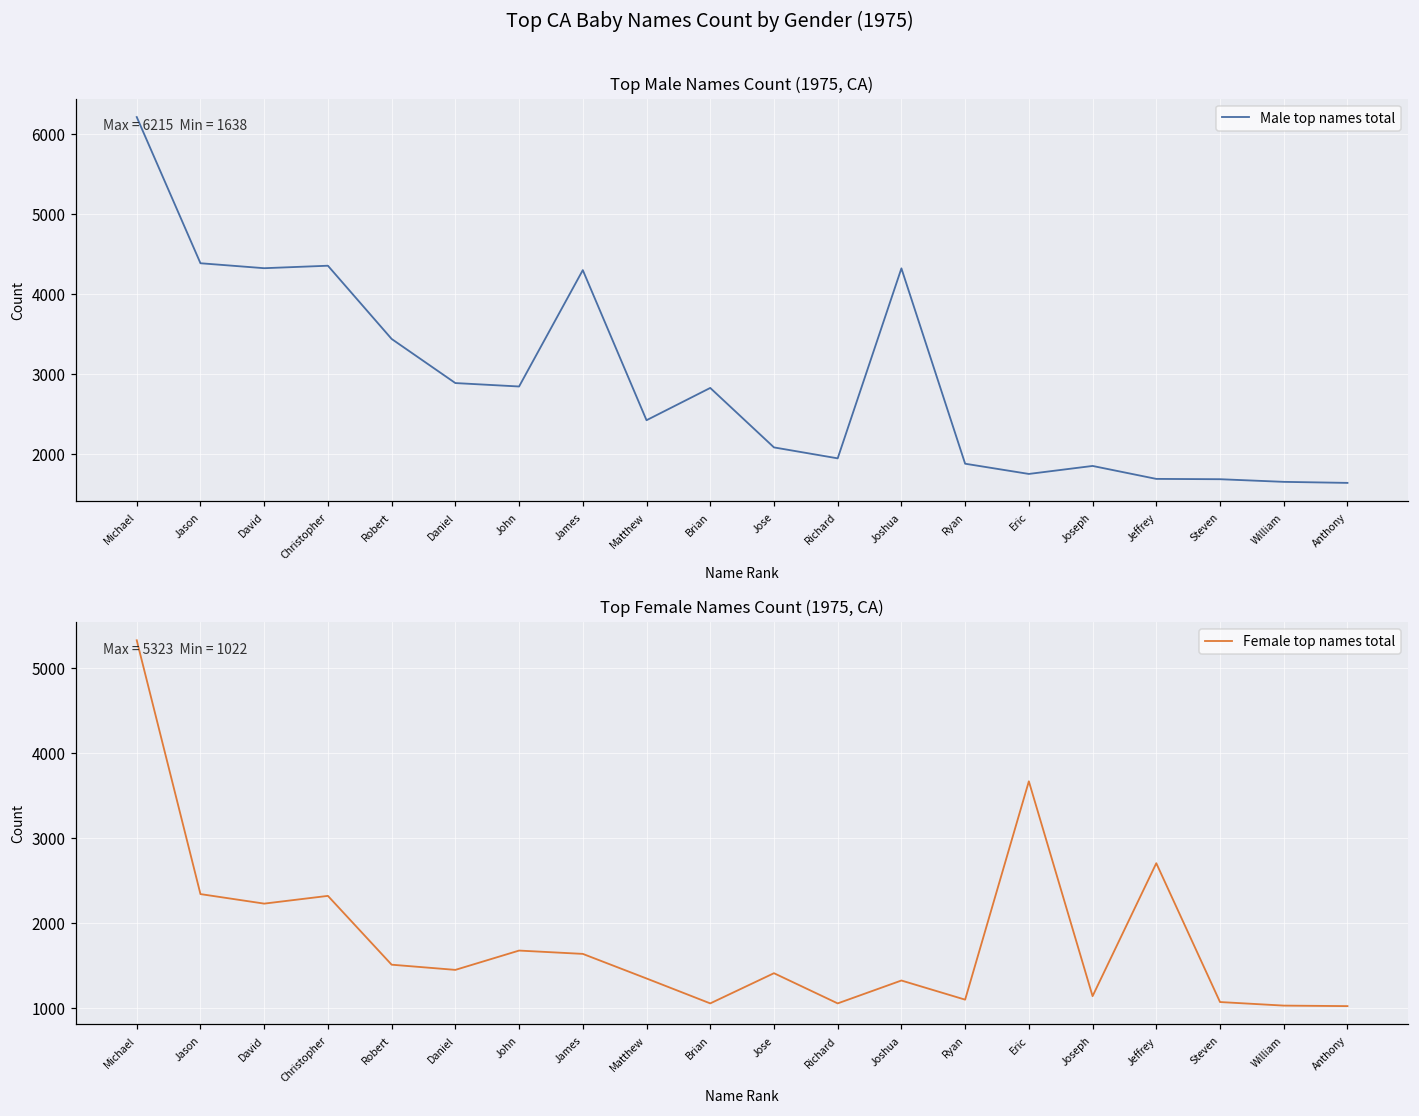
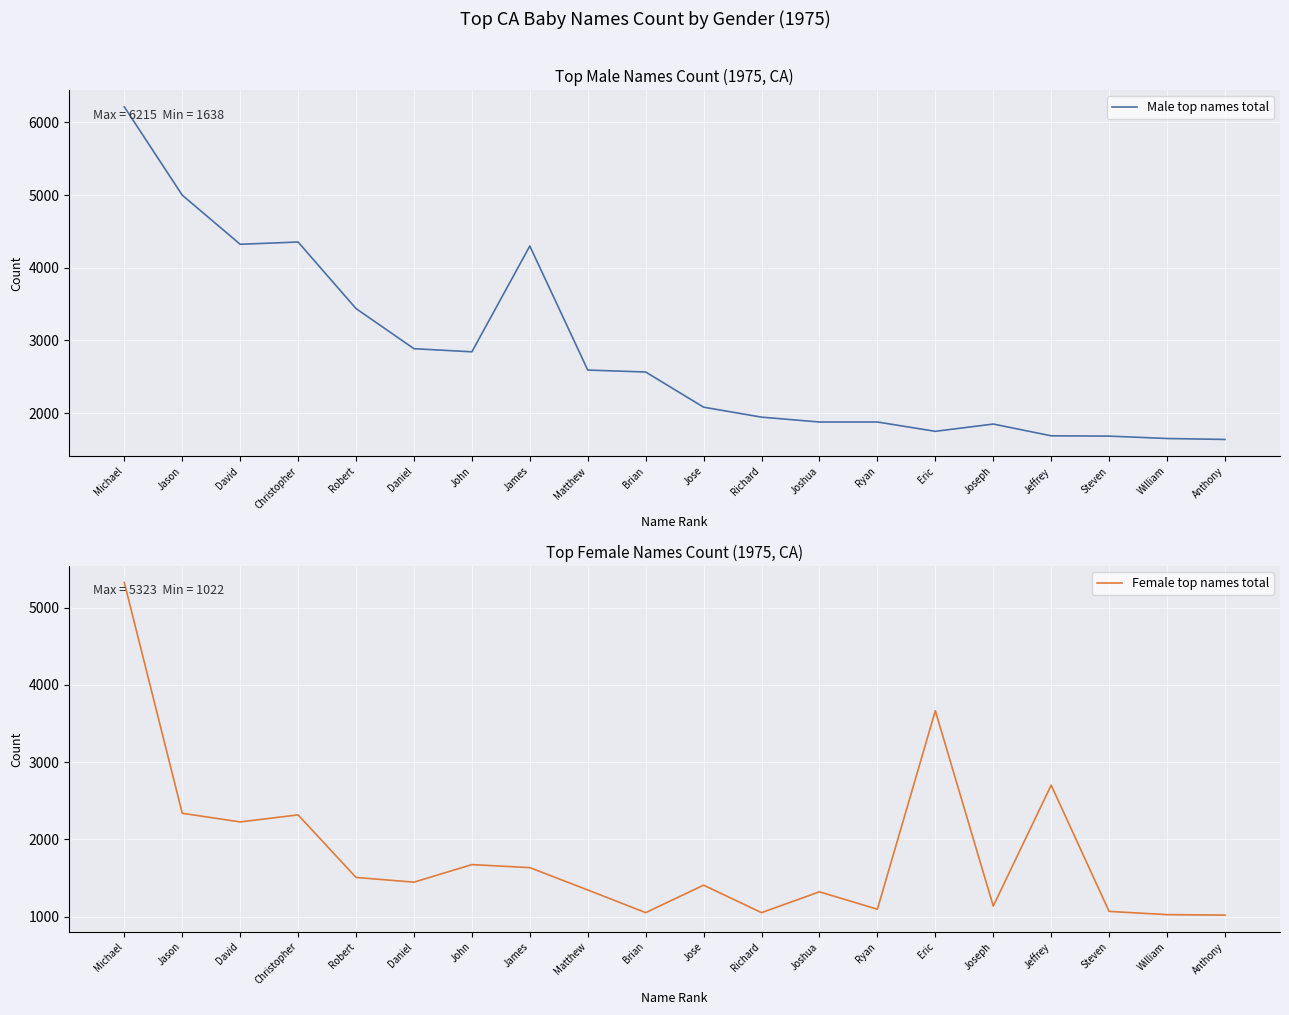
  {
    "Top Male Names Count (1975, CA)": {
-     "Jason": 4400,
+     "Jason": 5000,
      "David": 4300,
      "Christopher": 4400,
      "Robert": 3400,
      "Daniel": 2900,
      "John": 2800,
      "James": 4300,
-     "Matthew": 2400,
-     "Brian": 2800,
+     "Matthew": 2600,
+     "Brian": 2600,
      "Jose": 2100,
      "Richard": 1900,
-     "Joshua": 4300,
+     "Joshua": 1900,
      "Ryan": 1900,
      "Eric": 1800,
      "Joseph": 1900,
      "Jeffrey": 1700,
      "Steven": 1700,
      "William": 1700,
      "Anthony": 1600
    },
    "Top Female Names Count (1975, CA)": {
      "Michael": 5323
    }
  }
